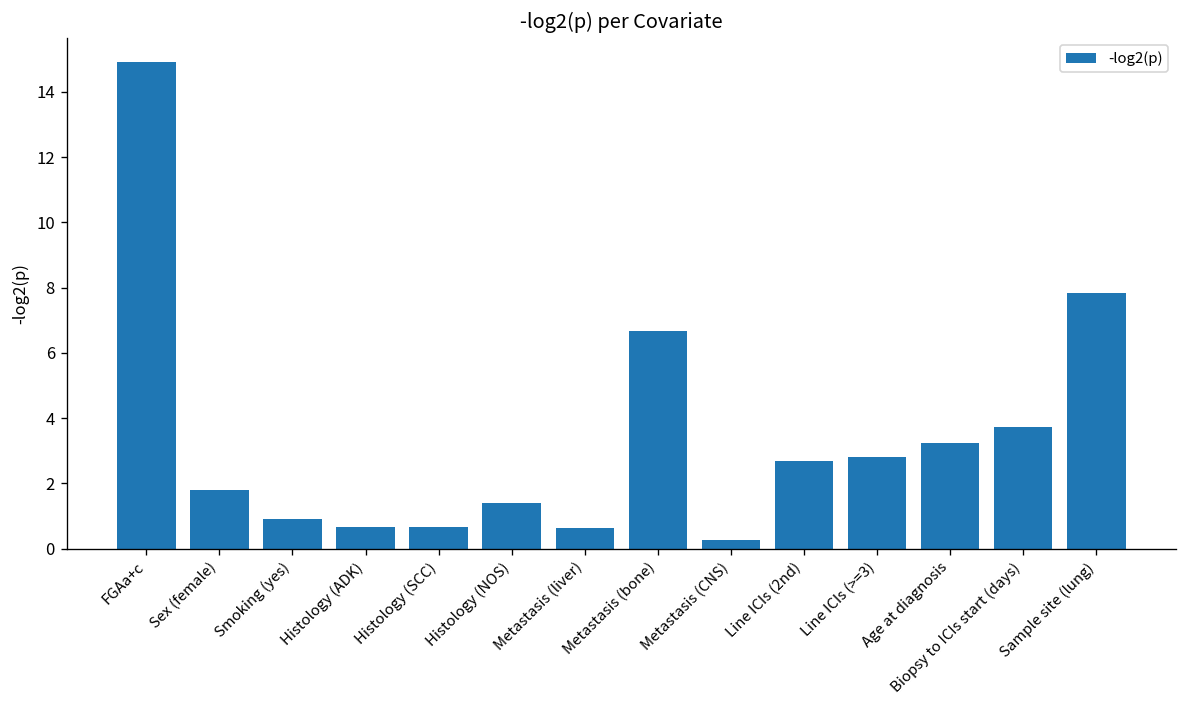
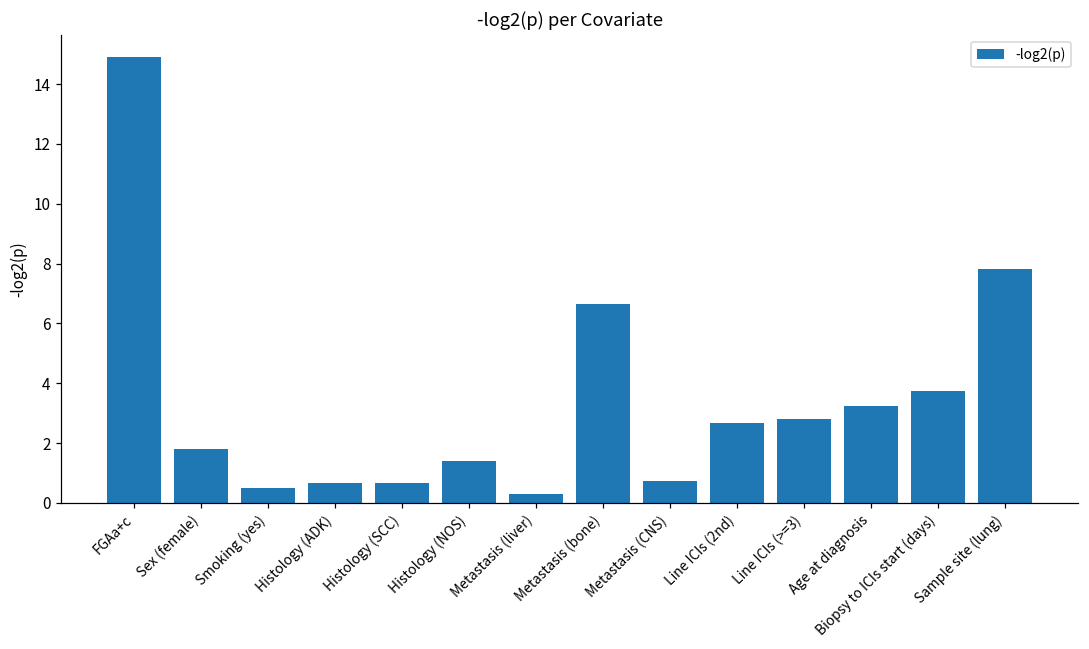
  {
    "FGAa+c": 14.9,
    "Sex (female)": 1.8,
-   "Smoking (yes)": 0.9,
+   "Smoking (yes)": 0.5,
    "Histology (ADK)": 0.7,
    "Histology (SCC)": 0.7,
    "Histology (NOS)": 1.4,
-   "Metastasis (liver)": 0.6,
+   "Metastasis (liver)": 0.3,
    "Metastasis (bone)": 6.7,
-   "Metastasis (CNS)": 0.3,
+   "Metastasis (CNS)": 0.7,
    "Line ICIs (2nd)": 2.7,
    "Line ICIs (>=3)": 2.8,
    "Age at diagnosis": 3.2,
    "Biopsy to ICIs start (days)": 3.7,
    "Sample site (lung)": 7.8
  }
